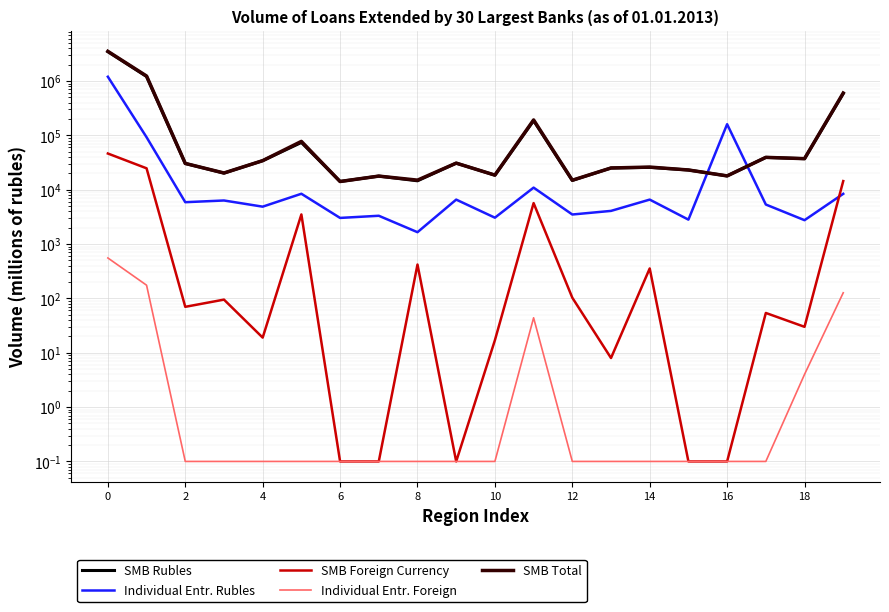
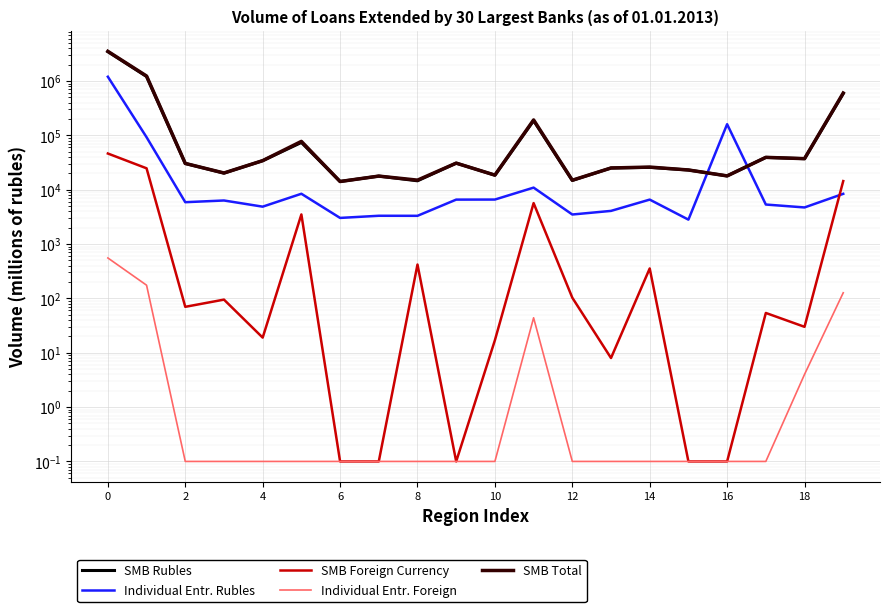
  {
    "Individual Entr. Rubles": {
      "0": 1200000,
      "2": 6000,
      "4": 5000,
      "6": 3000,
-     "8": 1700,
-     "10": 3000,
+     "8": 3000,
+     "10": 7000,
      "12": 3000,
      "14": 7000,
      "16": 160000,
-     "18": 3000
+     "18": 5000
    },
    "SMB Foreign Currency": {
      "0": 50000,
      "2": 70,
      "4": 19,
      "8": 400,
      "10": 17,
      "12": 100,
      "14": 400,
      "18": 30
    },
    "Individual Entr. Foreign": {
      "0": 600,
      "2": 0.10,
      "4": 0.10,
      "8": 0.10,
      "10": 0.10,
      "12": 0.10,
      "14": 0.10,
      "18": 4
    }
  }
